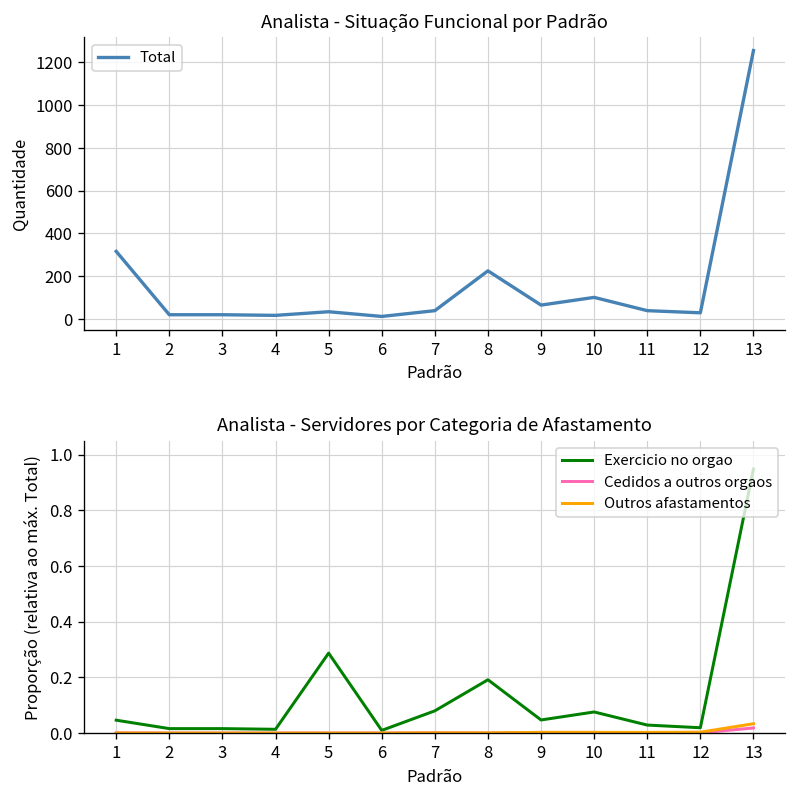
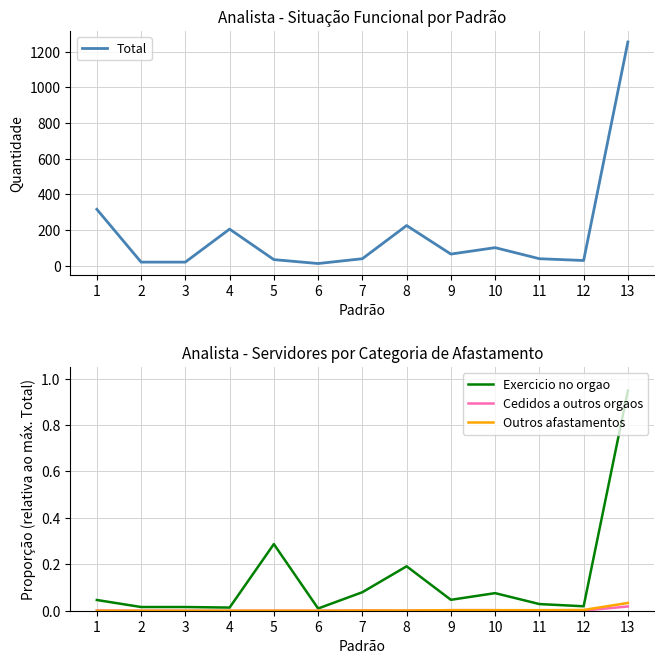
  {
    "Analista - Situação Funcional por Padrão": {
      "1": 320,
      "2": 20,
      "3": 20,
-     "4": 20,
+     "4": 210,
      "5": 30,
      "6": 10,
      "7": 40,
      "8": 230,
      "9": 70,
      "10": 100,
      "11": 40,
      "12": 30,
      "13": 1250
    },
    "Analista - Servidores por Categoria de Afastamento": {
      "Exercicio no orgao": {
        "1": 0.05,
        "2": 0.02,
        "3": 0.02,
        "4": 0.01,
        "5": 0.29,
        "7": 0.08,
        "8": 0.19,
        "9": 0.05,
        "10": 0.08,
        "11": 0.03,
        "12": 0.02
      },
      "Cedidos a outros orgaos": {
        "13": 0.02
      },
      "Outros afastamentos": {
        "13": 0.03
      }
    }
  }
